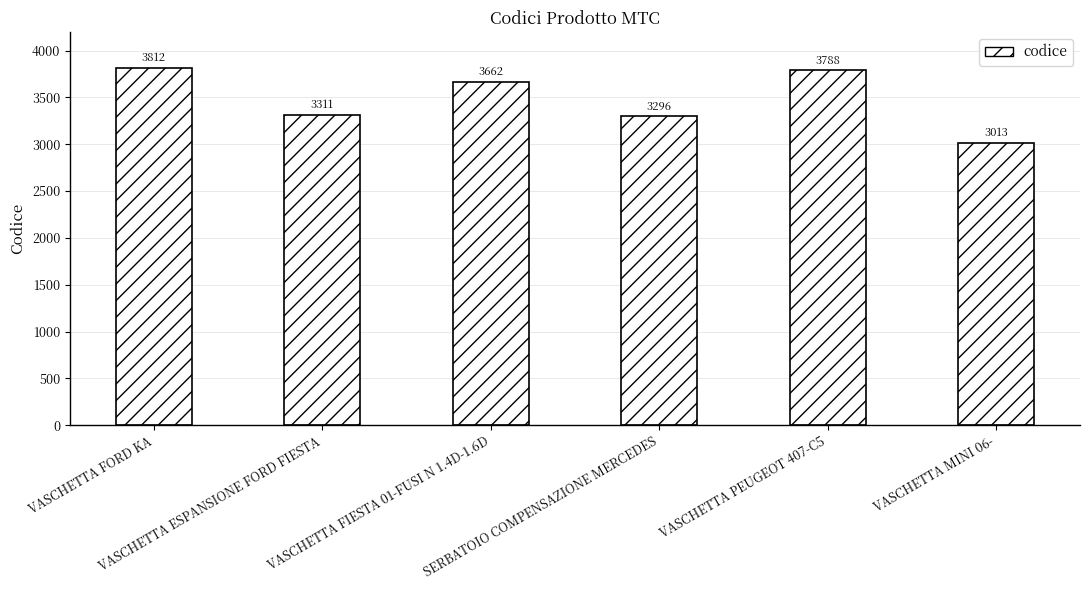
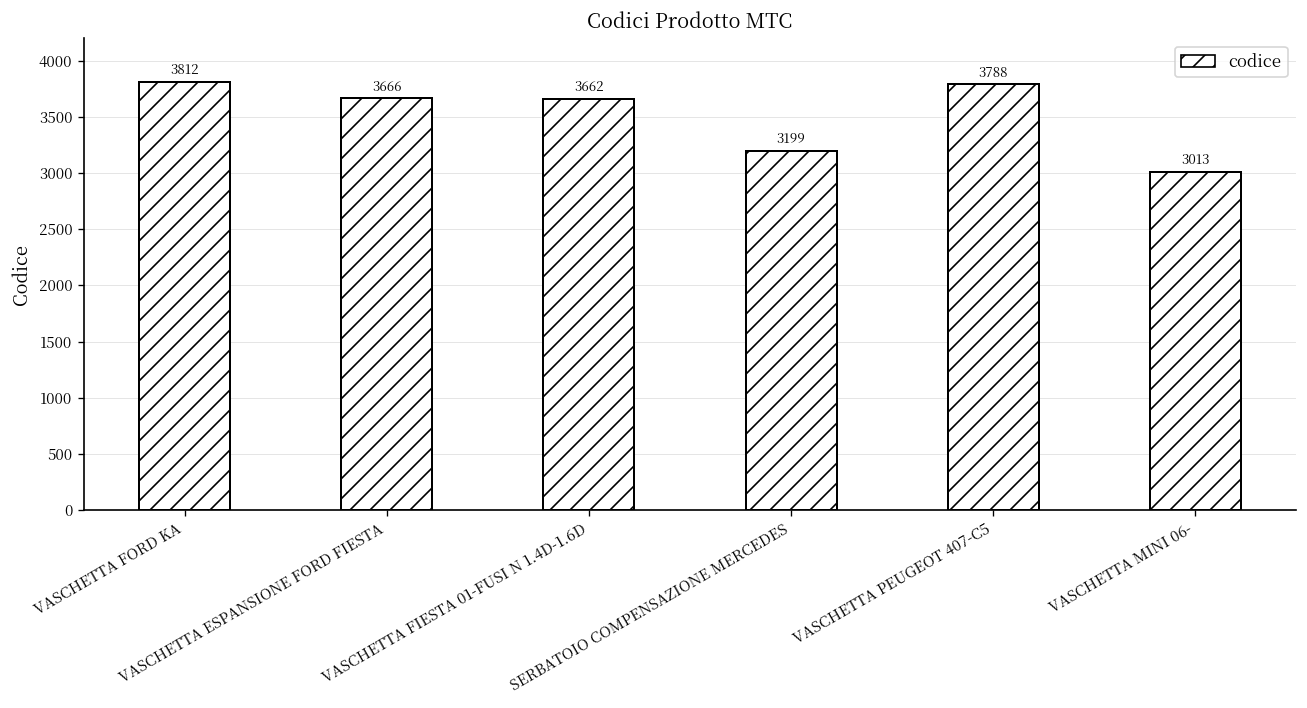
  {
    "VASCHETTA FORD KA": 3812,
-   "VASCHETTA ESPANSIONE FORD FIESTA": 3311,
+   "VASCHETTA ESPANSIONE FORD FIESTA": 3666,
    "VASCHETTA FIESTA 01-FUSI N 1.4D-1.6D": 3662,
-   "SERBATOIO COMPENSAZIONE MERCEDES": 3296,
+   "SERBATOIO COMPENSAZIONE MERCEDES": 3199,
    "VASCHETTA PEUGEOT 407-C5": 3788,
    "VASCHETTA MINI 06-": 3013
  }
